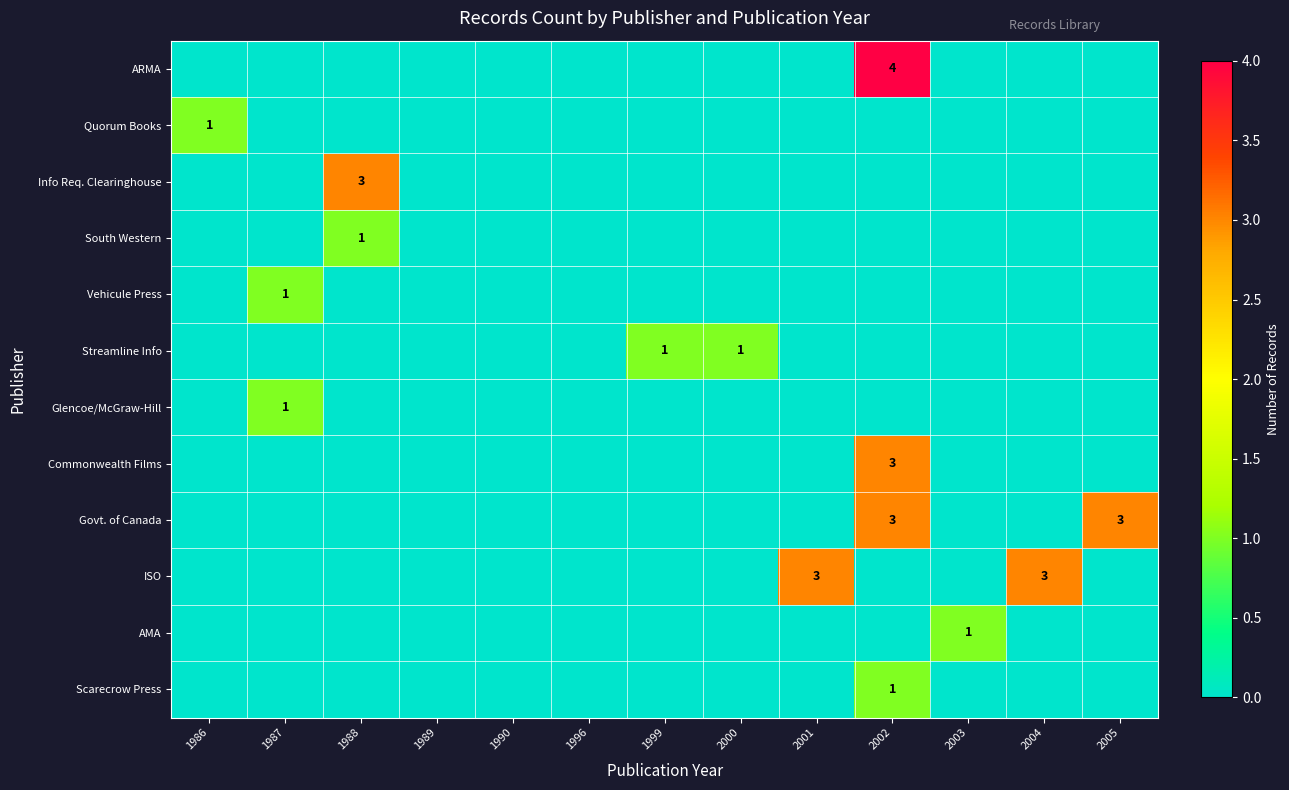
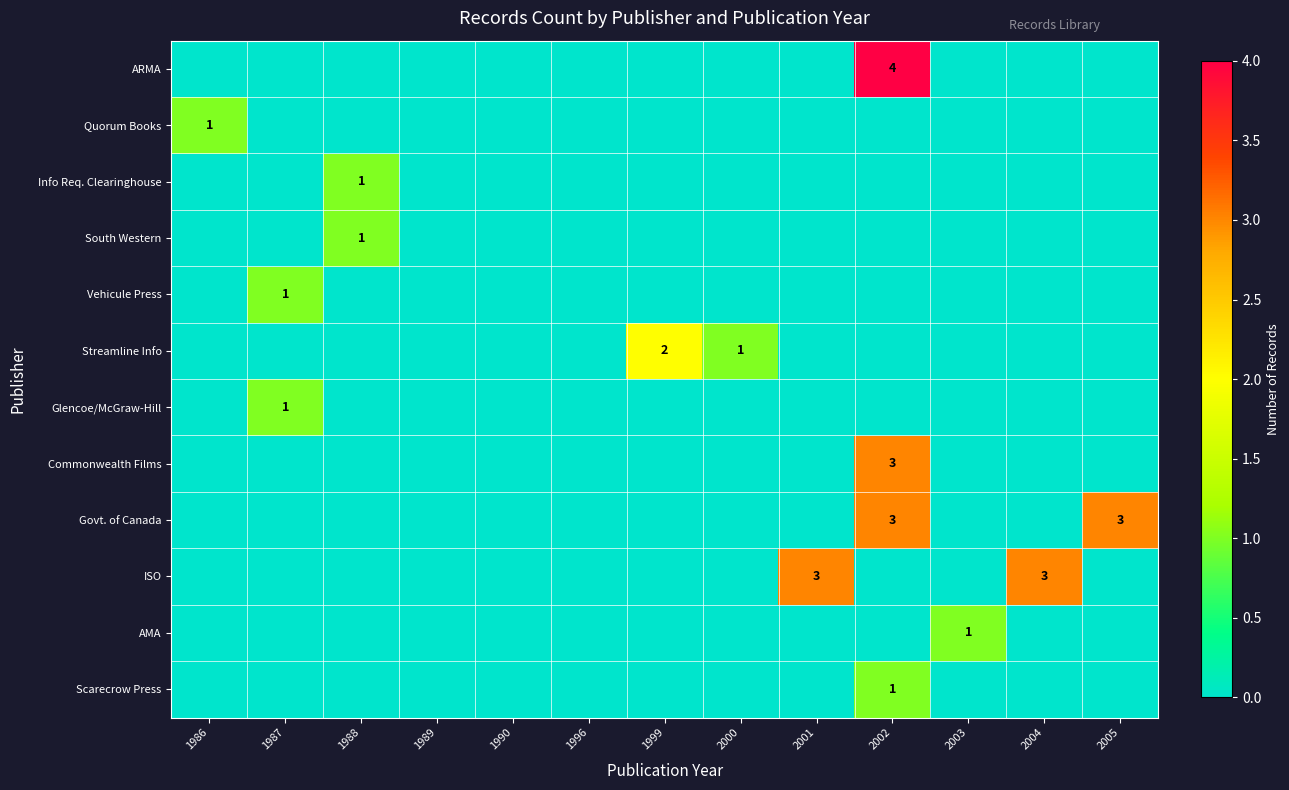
  {
    "ARMA": {
      "2002": 4
    },
    "Quorum Books": {
      "1986": 1
    },
    "Info Req. Clearinghouse": {
-     "1988": 3
+     "1988": 1
    },
    "South Western": {
      "1988": 1
    },
    "Vehicule Press": {
      "1987": 1
    },
    "Streamline Info": {
-     "1999": 1,
+     "1999": 2,
      "2000": 1
    },
    "Glencoe/McGraw-Hill": {
      "1987": 1
    },
    "Commonwealth Films": {
      "2002": 3
    },
    "Govt. of Canada": {
      "2002": 3,
      "2005": 3
    },
    "ISO": {
      "2001": 3,
      "2004": 3
    },
    "AMA": {
      "2003": 1
    },
    "Scarecrow Press": {
      "2002": 1
    }
  }
